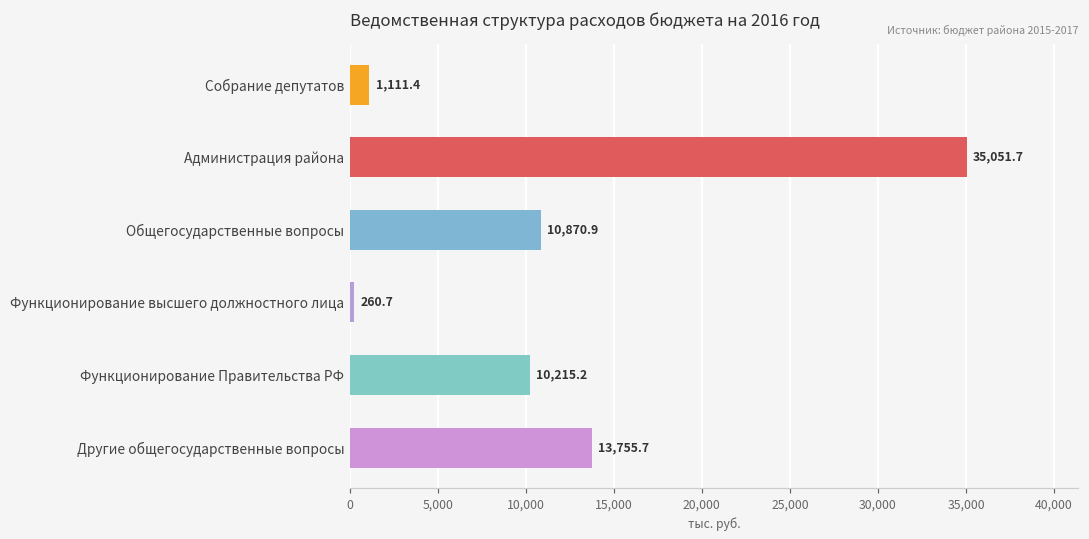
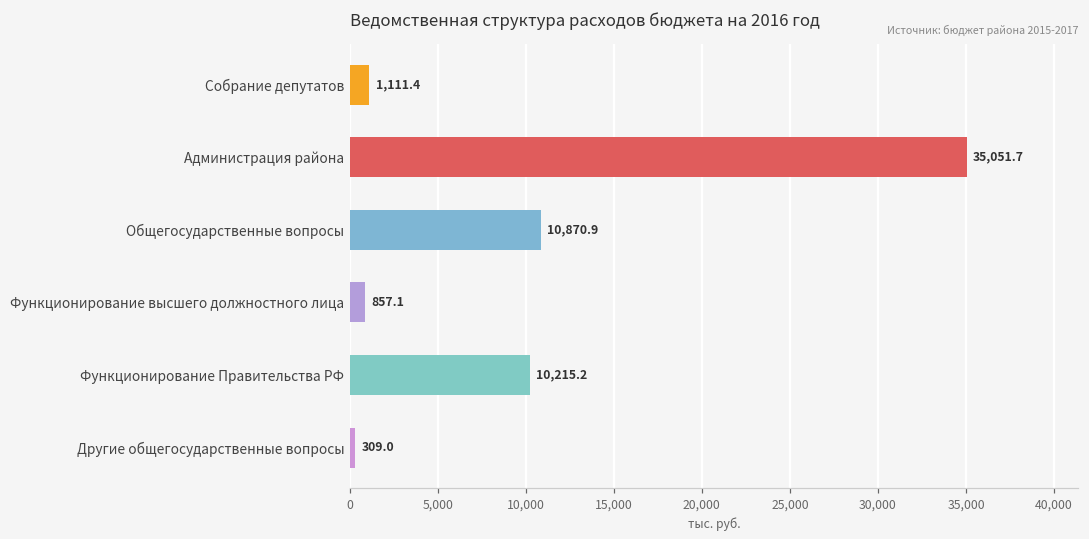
  {
    "Собрание депутатов": "1,111.4",
    "Администрация района": "35,051.7",
    "Общегосударственные вопросы": "10,870.9",
-   "Функционирование высшего должностного лица": "260.7",
+   "Функционирование высшего должностного лица": "857.1",
    "Функционирование Правительства РФ": "10,215.2",
-   "Другие общегосударственные вопросы": "13,755.7"
+   "Другие общегосударственные вопросы": "309.0"
  }
